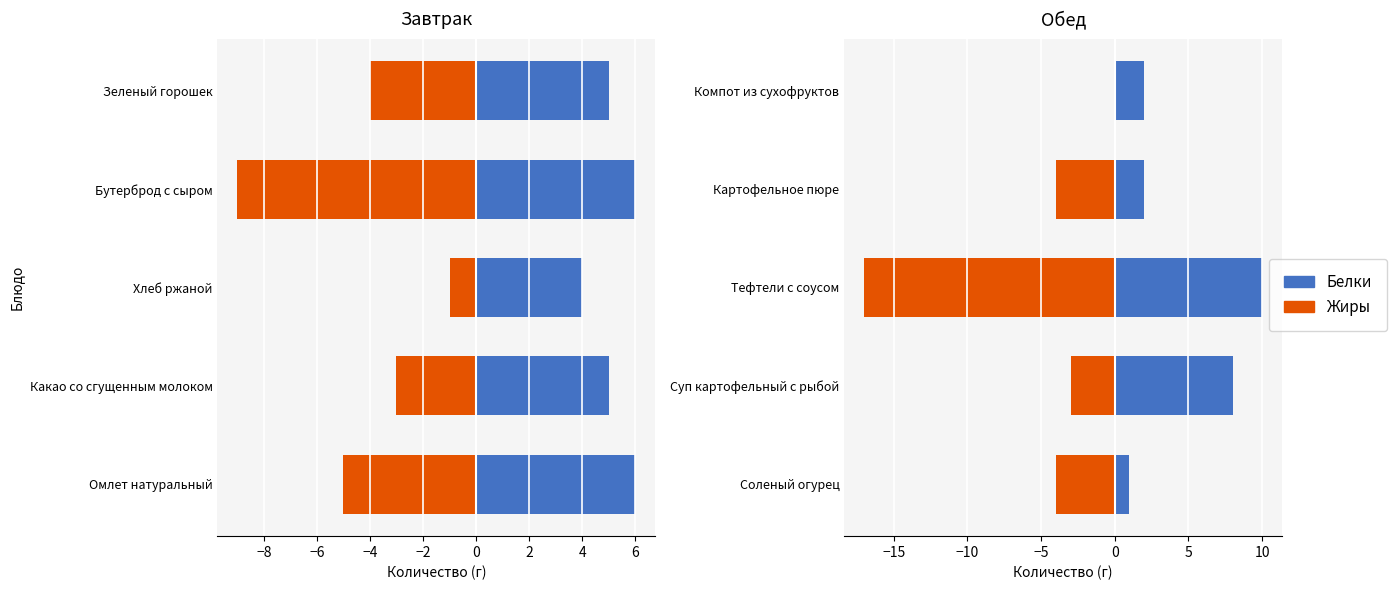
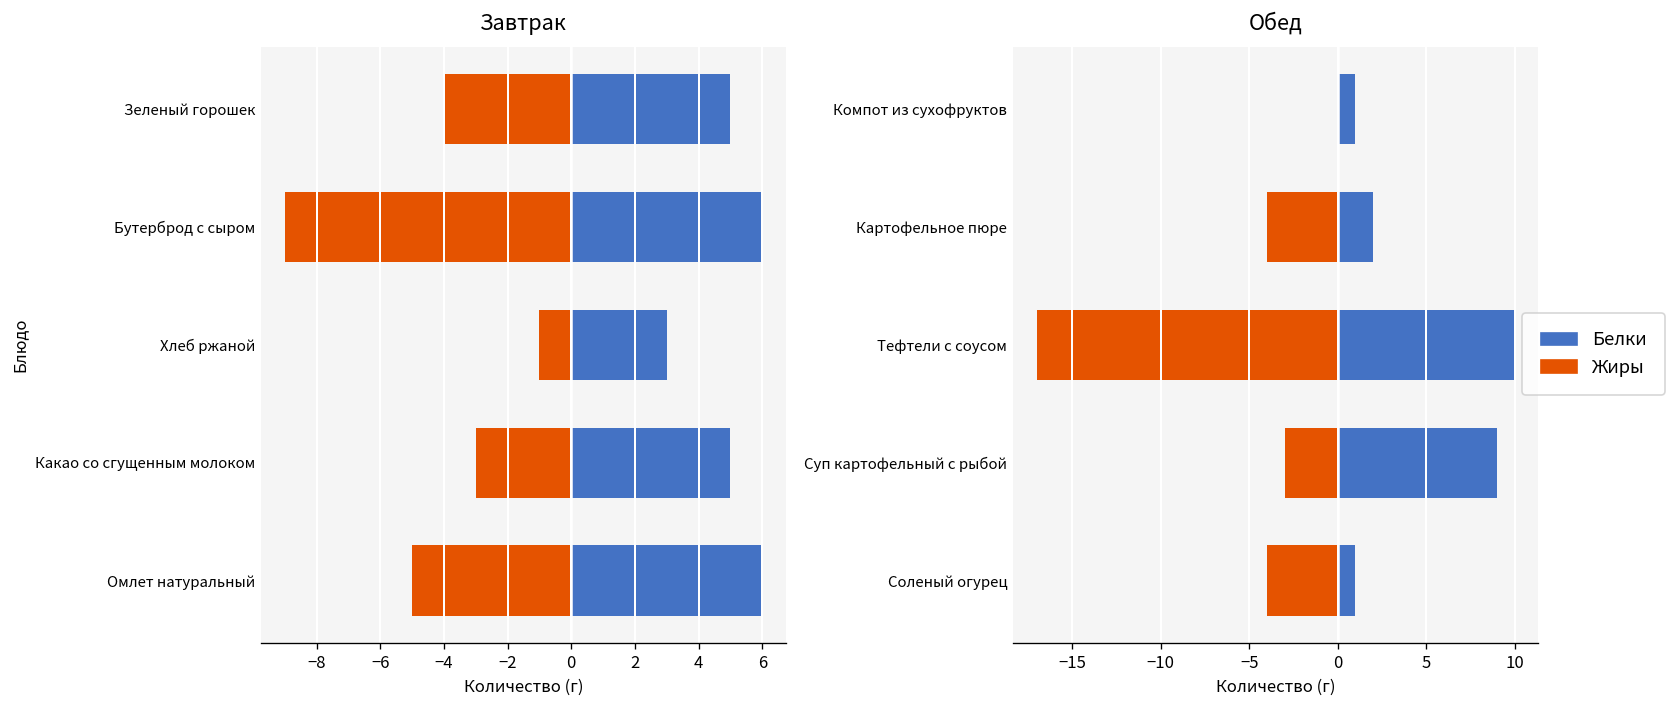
  {
    "Завтрак": {
      "Жиры": {
        "Зеленый горошек": -4,
        "Бутерброд с сыром": -9,
        "Хлеб ржаной": -1,
        "Какао со сгущенным молоком": -3,
        "Омлет натуральный": -5
      },
      "Белки": {
        "Зеленый горошек": 5,
        "Бутерброд с сыром": 6,
-       "Хлеб ржаной": 4,
+       "Хлеб ржаной": 3,
        "Какао со сгущенным молоком": 5,
        "Омлет натуральный": 6
      }
    },
    "Обед": {
      "Жиры": {
        "Компот из сухофруктов": 0,
        "Картофельное пюре": -4,
        "Тефтели с соусом": -17,
        "Суп картофельный с рыбой": -3,
        "Соленый огурец": -4
      },
      "Белки": {
-       "Компот из сухофруктов": 2,
+       "Компот из сухофруктов": 1,
        "Картофельное пюре": 2,
        "Тефтели с соусом": 10,
-       "Суп картофельный с рыбой": 8,
+       "Суп картофельный с рыбой": 9,
        "Соленый огурец": 1
      }
    }
  }
